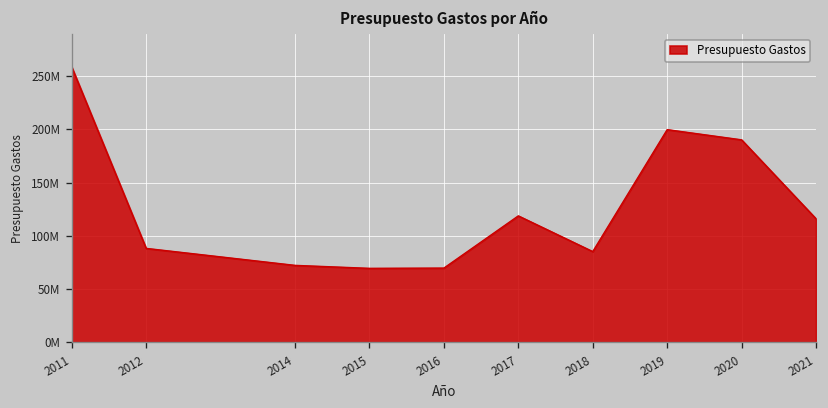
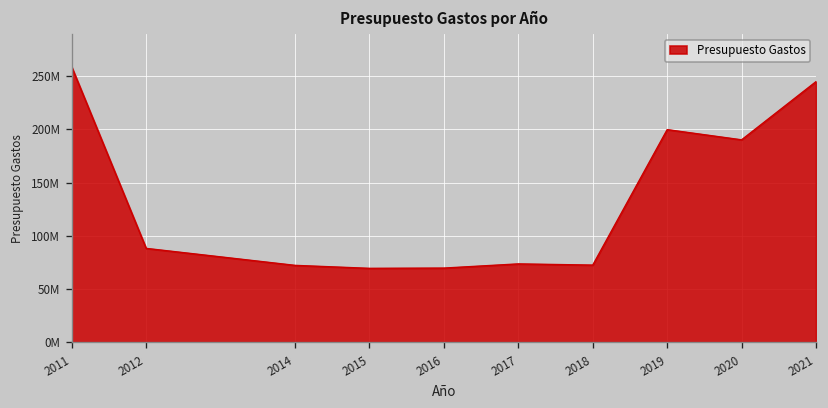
  {
    "2011": 260000000,
    "2012": 90000000,
    "2014": 70000000,
    "2015": 70000000,
    "2016": 70000000,
-   "2017": 120000000,
-   "2018": 90000000,
+   "2017": 70000000,
+   "2018": 70000000,
    "2019": 200000000,
    "2020": 190000000,
-   "2021": 120000000
+   "2021": 240000000
  }
